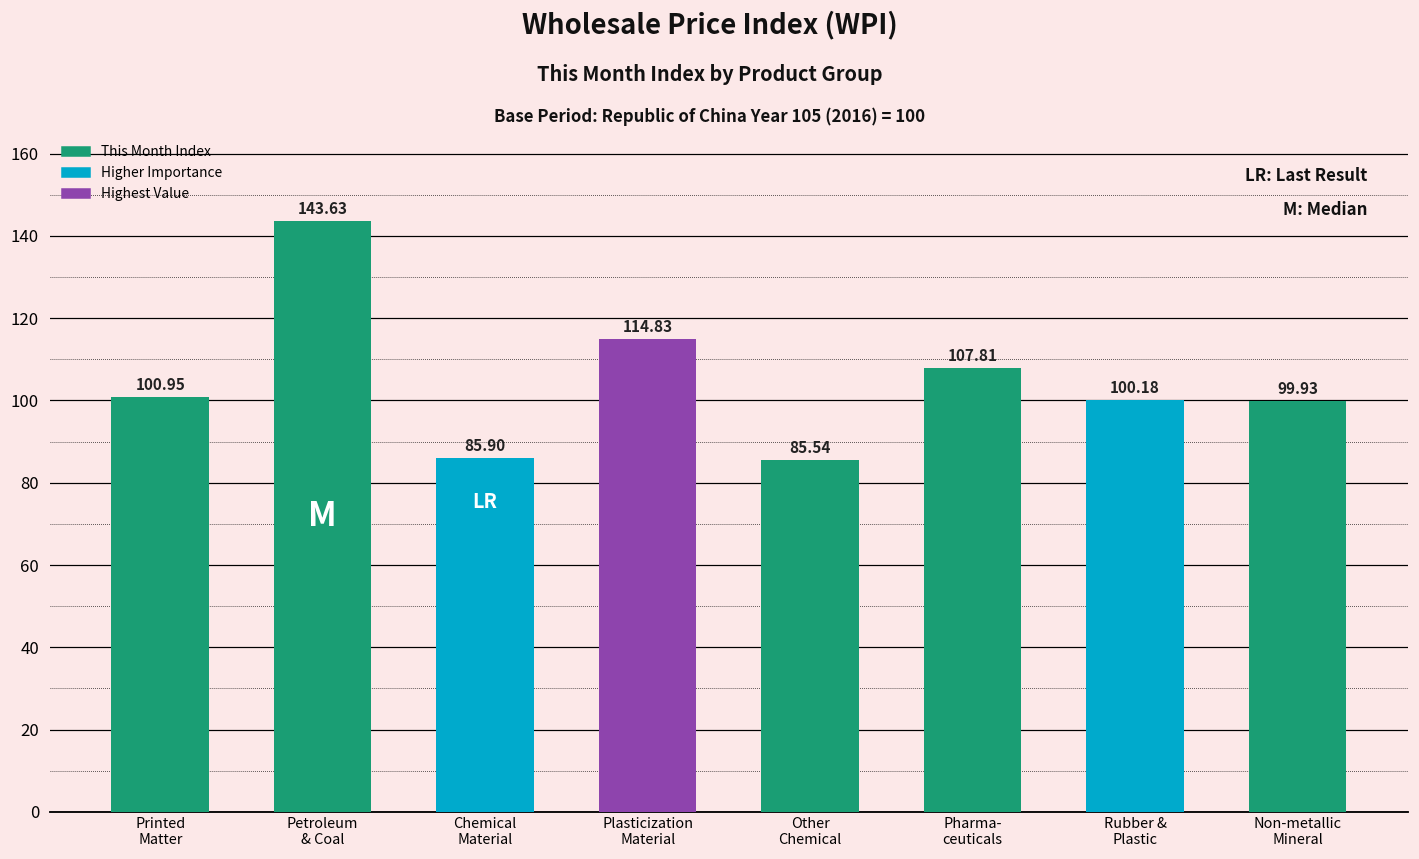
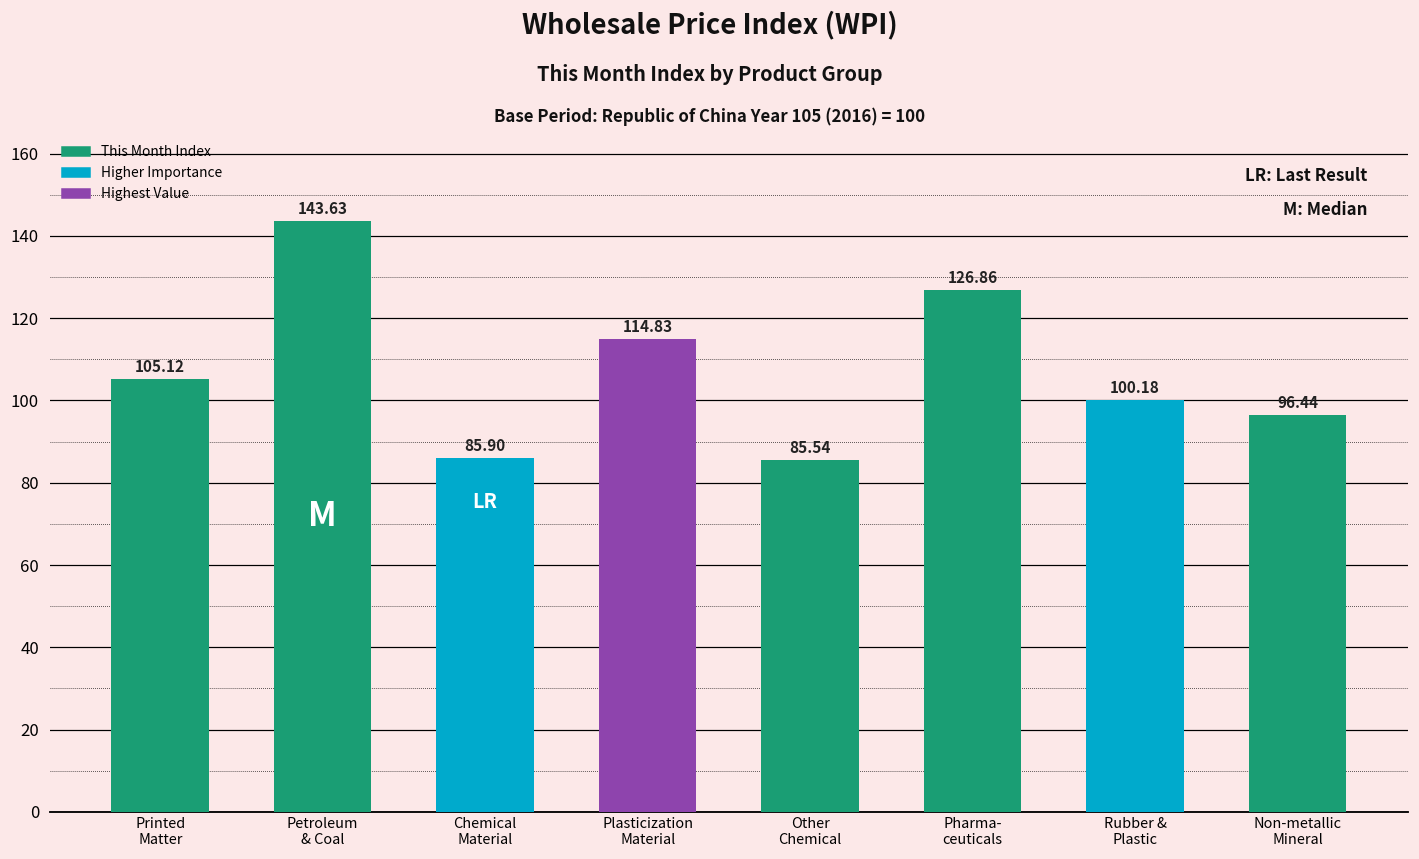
  {
-   "Printed Matter": 100.95,
+   "Printed Matter": 105.12,
    "Petroleum & Coal": 143.63,
    "Chemical Material": 85.90,
    "Plasticization Material": 114.83,
    "Other Chemical": 85.54,
-   "Pharma- ceuticals": 107.81,
+   "Pharma- ceuticals": 126.86,
    "Rubber & Plastic": 100.18,
-   "Non-metallic Mineral": 99.93
+   "Non-metallic Mineral": 96.44
  }
